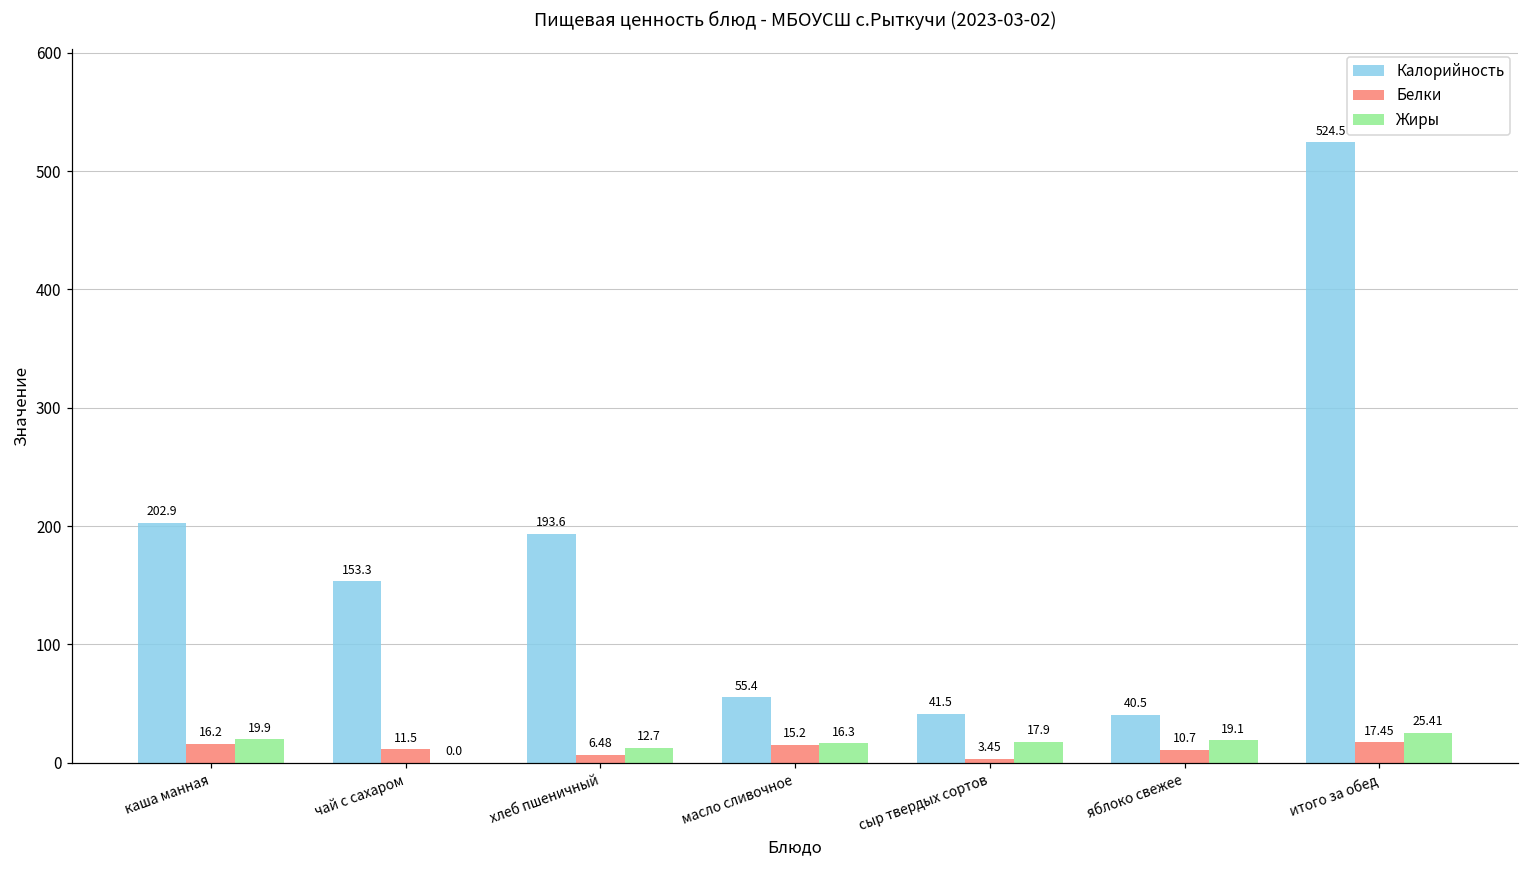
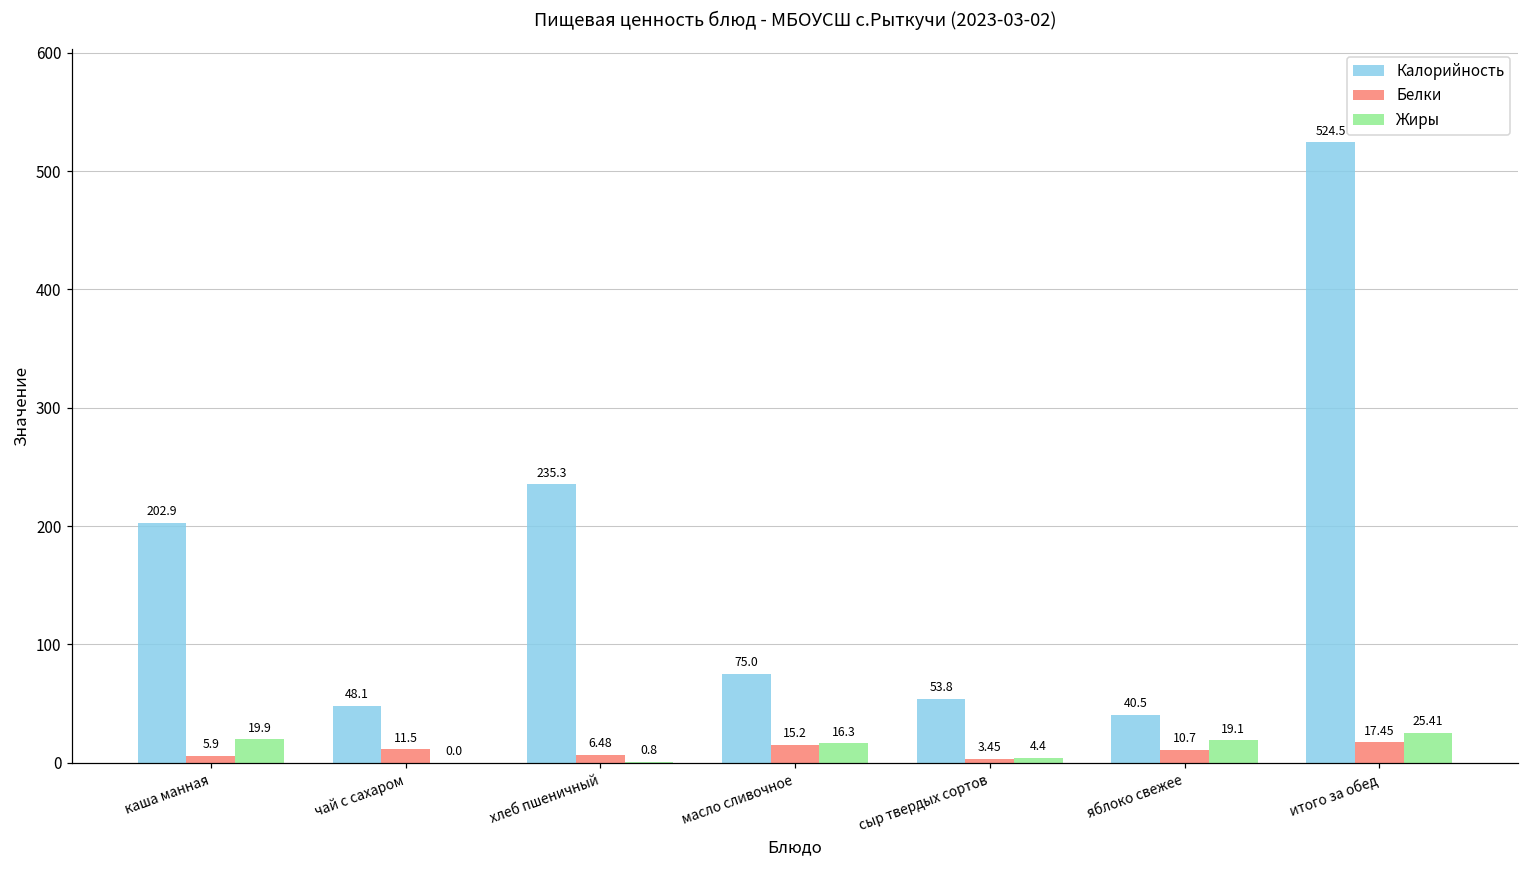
  {
    "Калорийность": {
      "каша манная": 202.9,
-     "чай с сахаром": 153.3,
-     "хлеб пшеничный": 193.6,
-     "масло сливочное": 55.4,
-     "сыр твердых сортов": 41.5,
+     "чай с сахаром": 48.1,
+     "хлеб пшеничный": 235.3,
+     "масло сливочное": 75.0,
+     "сыр твердых сортов": 53.8,
      "яблоко свежее": 40.5,
      "итого за обед": 524.5
    },
    "Белки": {
-     "каша манная": 16.2,
+     "каша манная": 5.9,
      "чай с сахаром": 11.5,
      "хлеб пшеничный": 6.48,
      "масло сливочное": 15.2,
      "сыр твердых сортов": 3.45,
      "яблоко свежее": 10.7,
      "итого за обед": 17.45
    },
    "Жиры": {
      "каша манная": 19.9,
      "чай с сахаром": 0.0,
-     "хлеб пшеничный": 12.7,
+     "хлеб пшеничный": 0.8,
      "масло сливочное": 16.3,
-     "сыр твердых сортов": 17.9,
+     "сыр твердых сортов": 4.4,
      "яблоко свежее": 19.1,
      "итого за обед": 25.41
    }
  }
